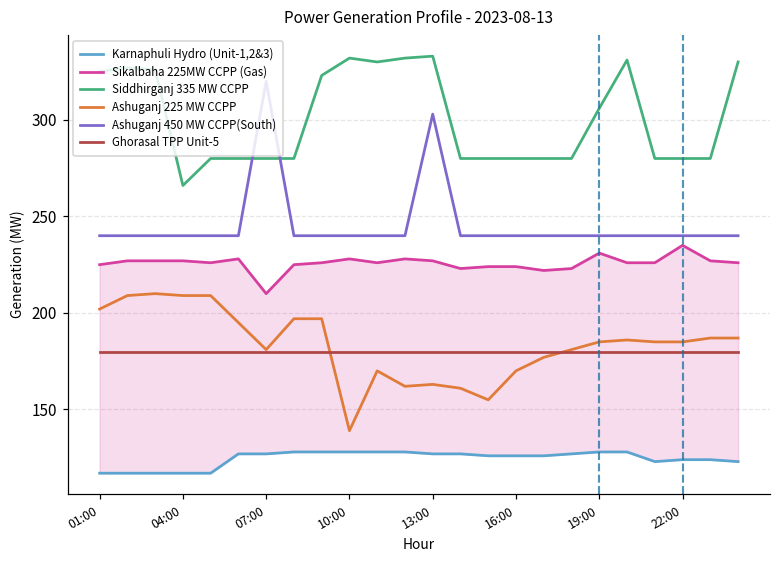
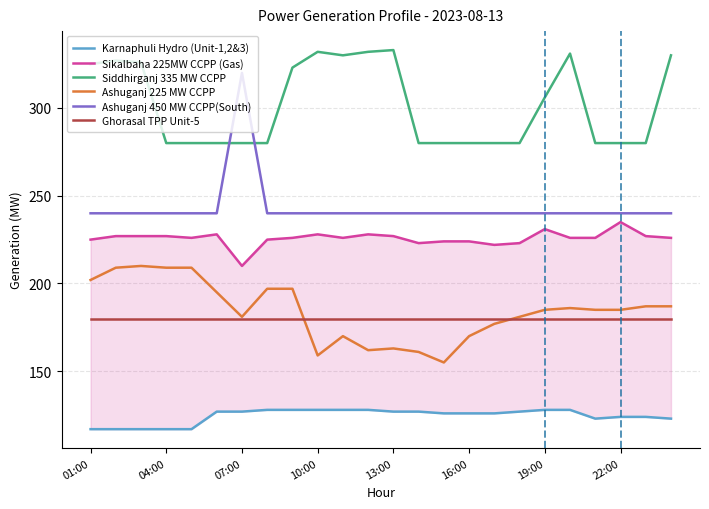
  {
    "Karnaphuli Hydro (Unit-1,2&3)": {
      "01:00": 117,
      "04:00": 117,
      "07:00": 127,
      "10:00": 128,
      "13:00": 127,
      "16:00": 126,
      "19:00": 128,
      "22:00": 124
    },
    "Sikalbaha 225MW CCPP (Gas)": {
      "01:00": 225,
      "04:00": 227,
      "07:00": 210,
      "10:00": 228,
      "13:00": 227,
      "16:00": 224,
      "19:00": 231,
      "22:00": 235
    },
    "Siddhirganj 335 MW CCPP": {
-     "04:00": 266,
+     "04:00": 280,
      "07:00": 280,
      "10:00": 332,
      "13:00": 333,
      "16:00": 280,
      "19:00": 306,
      "22:00": 280
    },
    "Ashuganj 225 MW CCPP": {
      "01:00": 202,
      "04:00": 209,
-     "10:00": 139,
+     "10:00": 159,
      "13:00": 163,
      "16:00": 170,
      "19:00": 185,
      "22:00": 185
    },
    "Ashuganj 450 MW CCPP(South)": {
      "01:00": 240,
      "04:00": 240,
      "10:00": 240,
-     "13:00": 303,
+     "13:00": 240,
      "16:00": 240,
      "19:00": 240,
      "22:00": 240
    },
    "Ghorasal TPP Unit-5": {
      "01:00": 180,
      "04:00": 180,
      "10:00": 180,
      "13:00": 180,
      "16:00": 180,
      "19:00": 180,
      "22:00": 180
    }
  }
